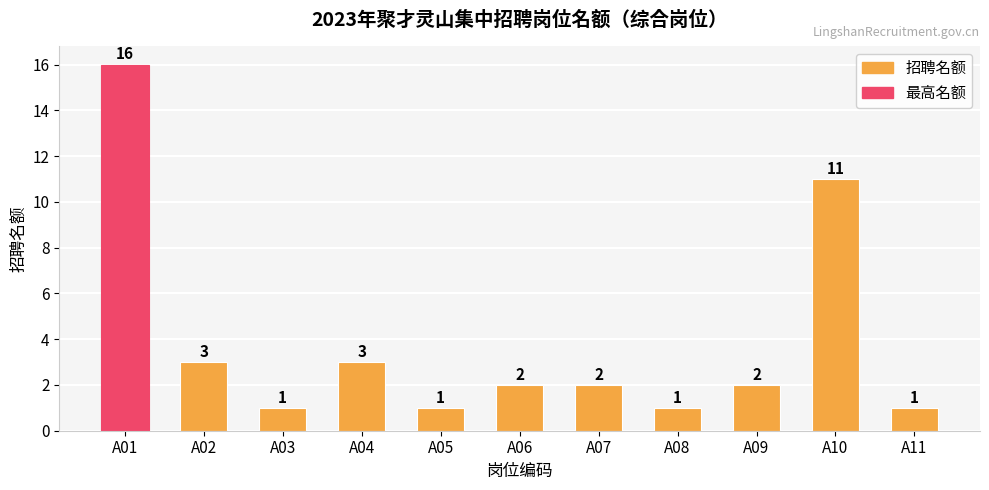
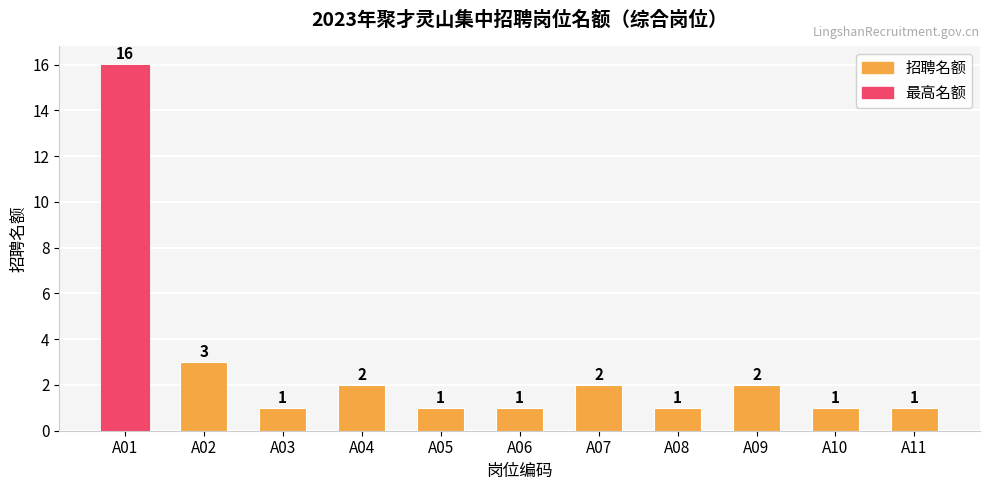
  {
    "A01": 16,
    "A02": 3,
    "A03": 1,
-   "A04": 3,
+   "A04": 2,
    "A05": 1,
-   "A06": 2,
+   "A06": 1,
    "A07": 2,
    "A08": 1,
    "A09": 2,
-   "A10": 11,
+   "A10": 1,
    "A11": 1
  }
